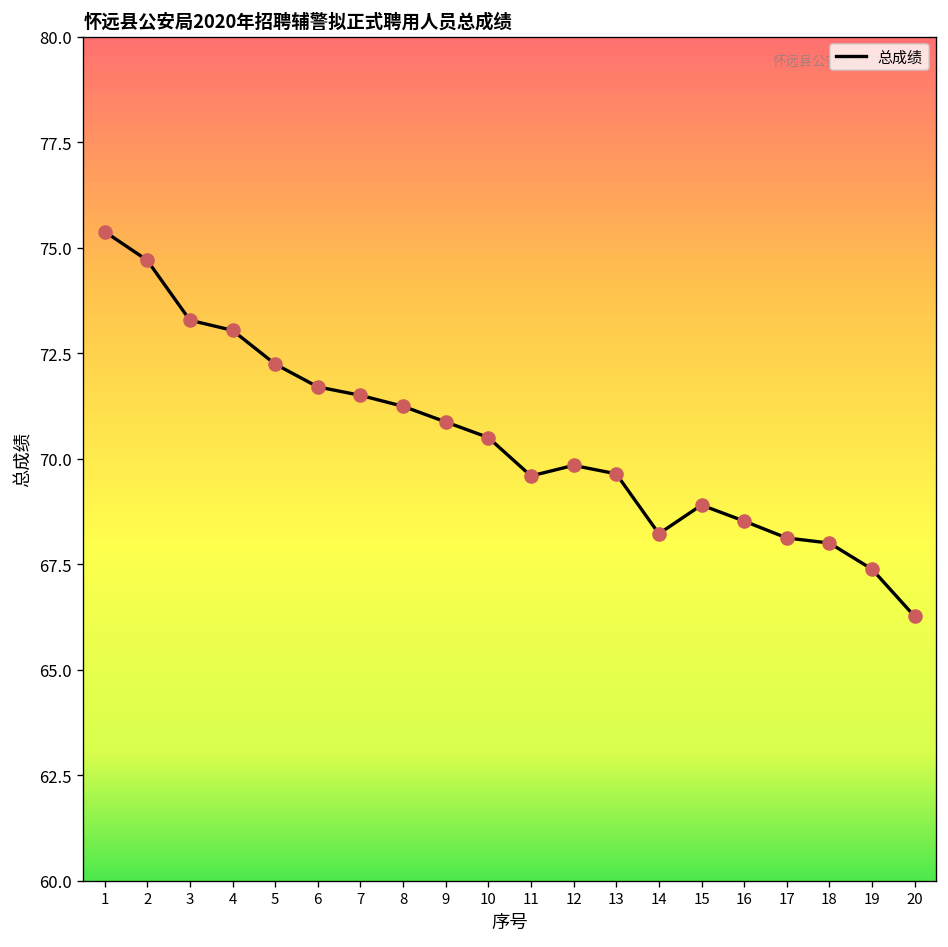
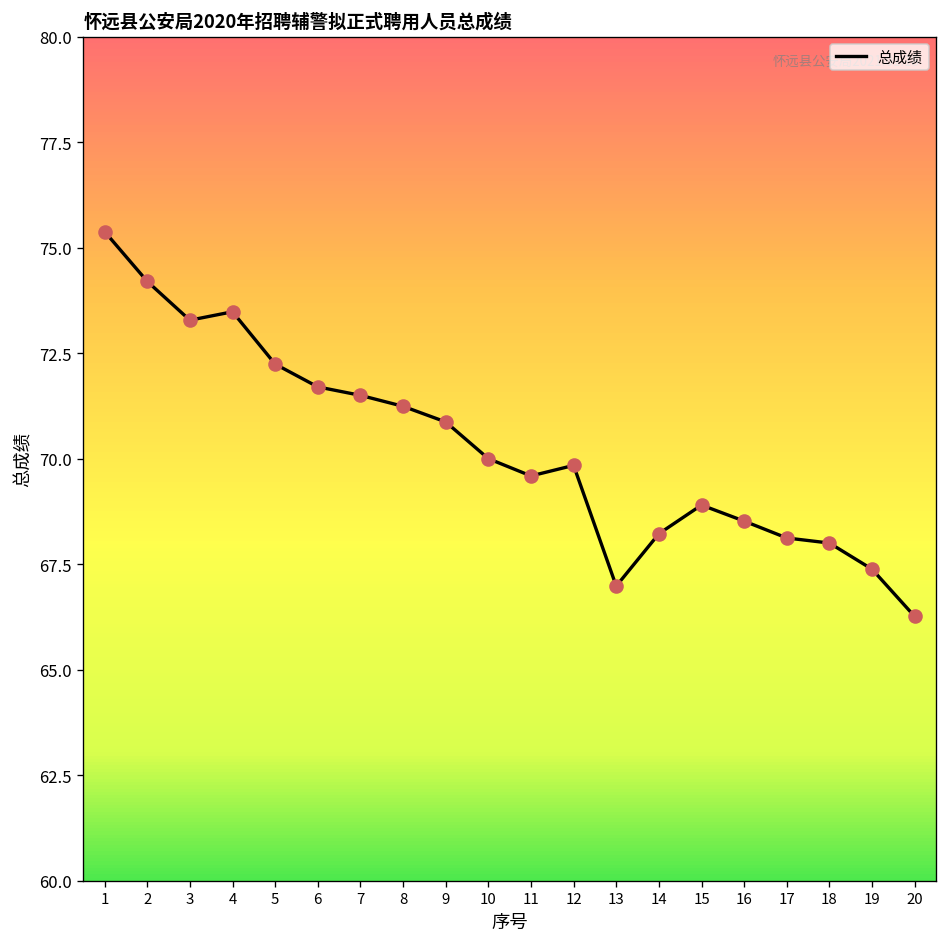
  {
    "1": 75.4,
-   "2": 74.7,
+   "2": 74.2,
    "3": 73.3,
-   "4": 73.0,
+   "4": 73.5,
    "5": 72.2,
    "6": 71.7,
    "7": 71.5,
    "8": 71.2,
    "9": 70.9,
-   "10": 70.5,
+   "10": 70.0,
    "11": 69.6,
    "12": 69.8,
-   "13": 69.6,
+   "13": 67.0,
    "14": 68.2,
    "15": 68.9,
    "16": 68.5,
    "17": 68.1,
    "18": 68.0,
    "19": 67.4,
    "20": 66.3
  }
